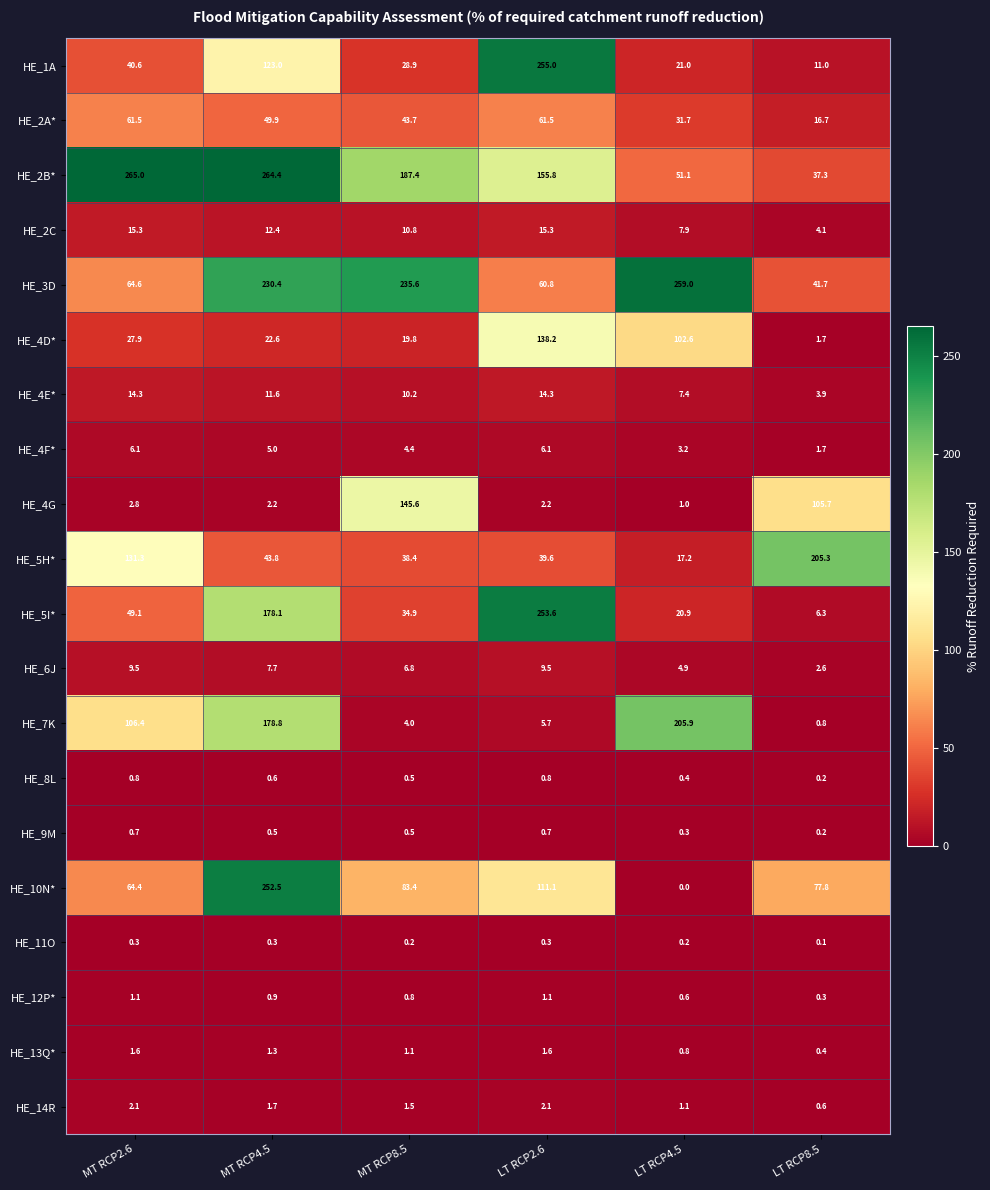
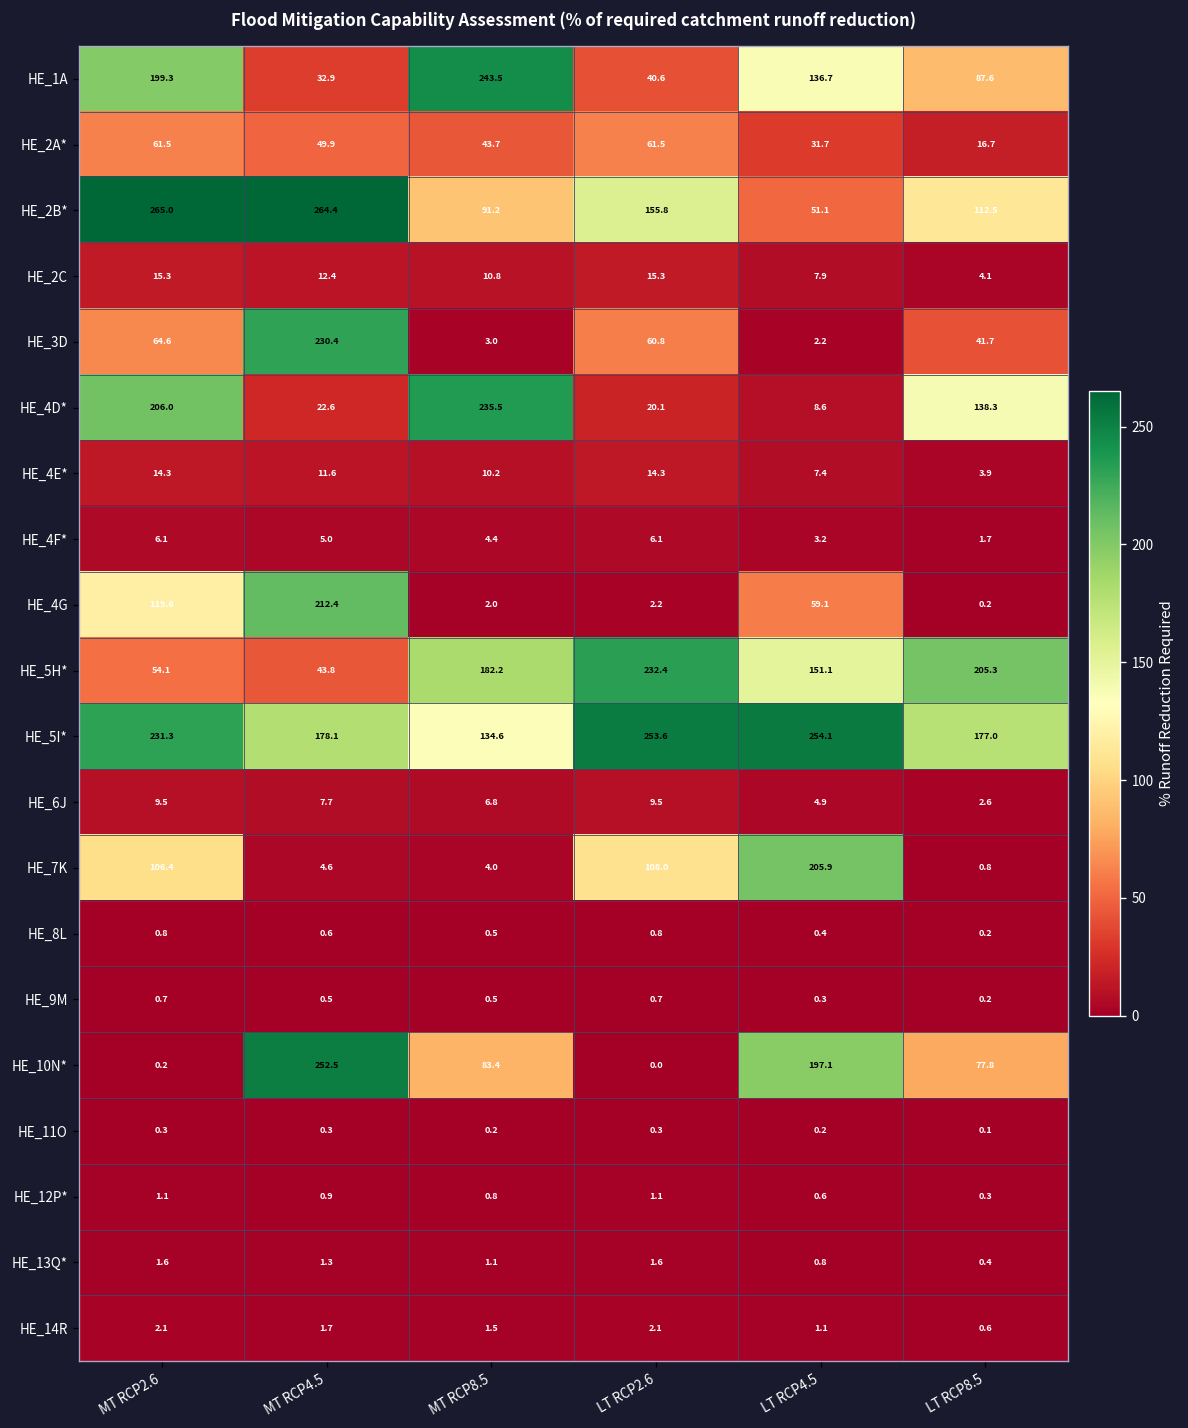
  {
    "HE_1A": {
-     "MT RCP2.6": 40.6,
-     "MT RCP4.5": 123.0,
-     "MT RCP8.5": 28.9,
-     "LT RCP2.6": 255.0,
-     "LT RCP4.5": 21.0,
-     "LT RCP8.5": 11.0
+     "MT RCP2.6": 199.3,
+     "MT RCP4.5": 32.9,
+     "MT RCP8.5": 243.5,
+     "LT RCP2.6": 40.6,
+     "LT RCP4.5": 136.7,
+     "LT RCP8.5": 87.6
    },
    "HE_2A*": {
      "MT RCP2.6": 61.5,
      "MT RCP4.5": 49.9,
      "MT RCP8.5": 43.7,
      "LT RCP2.6": 61.5,
      "LT RCP4.5": 31.7,
      "LT RCP8.5": 16.7
    },
    "HE_2B*": {
      "MT RCP2.6": 265.0,
      "MT RCP4.5": 264.4,
-     "MT RCP8.5": 187.4,
+     "MT RCP8.5": 91.2,
      "LT RCP2.6": 155.8,
      "LT RCP4.5": 51.1,
-     "LT RCP8.5": 37.3
+     "LT RCP8.5": 112.5
    },
    "HE_2C": {
      "MT RCP2.6": 15.3,
      "MT RCP4.5": 12.4,
      "MT RCP8.5": 10.8,
      "LT RCP2.6": 15.3,
      "LT RCP4.5": 7.9,
      "LT RCP8.5": 4.1
    },
    "HE_3D": {
      "MT RCP2.6": 64.6,
      "MT RCP4.5": 230.4,
-     "MT RCP8.5": 235.6,
+     "MT RCP8.5": 3.0,
      "LT RCP2.6": 60.8,
-     "LT RCP4.5": 259.0,
+     "LT RCP4.5": 2.2,
      "LT RCP8.5": 41.7
    },
    "HE_4D*": {
-     "MT RCP2.6": 27.9,
+     "MT RCP2.6": 206.0,
      "MT RCP4.5": 22.6,
-     "MT RCP8.5": 19.8,
-     "LT RCP2.6": 138.2,
-     "LT RCP4.5": 102.6,
-     "LT RCP8.5": 1.7
+     "MT RCP8.5": 235.5,
+     "LT RCP2.6": 20.1,
+     "LT RCP4.5": 8.6,
+     "LT RCP8.5": 138.3
    },
    "HE_4E*": {
      "MT RCP2.6": 14.3,
      "MT RCP4.5": 11.6,
      "MT RCP8.5": 10.2,
      "LT RCP2.6": 14.3,
      "LT RCP4.5": 7.4,
      "LT RCP8.5": 3.9
    },
    "HE_4F*": {
      "MT RCP2.6": 6.1,
      "MT RCP4.5": 5.0,
      "MT RCP8.5": 4.4,
      "LT RCP2.6": 6.1,
      "LT RCP4.5": 3.2,
      "LT RCP8.5": 1.7
    },
    "HE_4G": {
-     "MT RCP2.6": 2.8,
-     "MT RCP4.5": 2.2,
-     "MT RCP8.5": 145.6,
+     "MT RCP2.6": 119.6,
+     "MT RCP4.5": 212.4,
+     "MT RCP8.5": 2.0,
      "LT RCP2.6": 2.2,
-     "LT RCP4.5": 1.0,
-     "LT RCP8.5": 105.7
+     "LT RCP4.5": 59.1,
+     "LT RCP8.5": 0.2
    },
    "HE_5H*": {
-     "MT RCP2.6": 131.3,
+     "MT RCP2.6": 54.1,
      "MT RCP4.5": 43.8,
-     "MT RCP8.5": 38.4,
-     "LT RCP2.6": 39.6,
-     "LT RCP4.5": 17.2,
+     "MT RCP8.5": 182.2,
+     "LT RCP2.6": 232.4,
+     "LT RCP4.5": 151.1,
      "LT RCP8.5": 205.3
    },
    "HE_5I*": {
-     "MT RCP2.6": 49.1,
+     "MT RCP2.6": 231.3,
      "MT RCP4.5": 178.1,
-     "MT RCP8.5": 34.9,
+     "MT RCP8.5": 134.6,
      "LT RCP2.6": 253.6,
-     "LT RCP4.5": 20.9,
-     "LT RCP8.5": 6.3
+     "LT RCP4.5": 254.1,
+     "LT RCP8.5": 177.0
    },
    "HE_6J": {
      "MT RCP2.6": 9.5,
      "MT RCP4.5": 7.7,
      "MT RCP8.5": 6.8,
      "LT RCP2.6": 9.5,
      "LT RCP4.5": 4.9,
      "LT RCP8.5": 2.6
    },
    "HE_7K": {
      "MT RCP2.6": 106.4,
-     "MT RCP4.5": 178.8,
+     "MT RCP4.5": 4.6,
      "MT RCP8.5": 4.0,
-     "LT RCP2.6": 5.7,
+     "LT RCP2.6": 108.0,
      "LT RCP4.5": 205.9,
      "LT RCP8.5": 0.8
    },
    "HE_8L": {
      "MT RCP2.6": 0.8,
      "MT RCP4.5": 0.6,
      "MT RCP8.5": 0.5,
      "LT RCP2.6": 0.8,
      "LT RCP4.5": 0.4,
      "LT RCP8.5": 0.2
    },
    "HE_9M": {
      "MT RCP2.6": 0.7,
      "MT RCP4.5": 0.5,
      "MT RCP8.5": 0.5,
      "LT RCP2.6": 0.7,
      "LT RCP4.5": 0.3,
      "LT RCP8.5": 0.2
    },
    "HE_10N*": {
-     "MT RCP2.6": 64.4,
+     "MT RCP2.6": 0.2,
      "MT RCP4.5": 252.5,
      "MT RCP8.5": 83.4,
-     "LT RCP2.6": 111.1,
-     "LT RCP4.5": 0.0,
+     "LT RCP2.6": 0.0,
+     "LT RCP4.5": 197.1,
      "LT RCP8.5": 77.8
    },
    "HE_11O": {
      "MT RCP2.6": 0.3,
      "MT RCP4.5": 0.3,
      "MT RCP8.5": 0.2,
      "LT RCP2.6": 0.3,
      "LT RCP4.5": 0.2,
      "LT RCP8.5": 0.1
    },
    "HE_12P*": {
      "MT RCP2.6": 1.1,
      "MT RCP4.5": 0.9,
      "MT RCP8.5": 0.8,
      "LT RCP2.6": 1.1,
      "LT RCP4.5": 0.6,
      "LT RCP8.5": 0.3
    },
    "HE_13Q*": {
      "MT RCP2.6": 1.6,
      "MT RCP4.5": 1.3,
      "MT RCP8.5": 1.1,
      "LT RCP2.6": 1.6,
      "LT RCP4.5": 0.8,
      "LT RCP8.5": 0.4
    },
    "HE_14R": {
      "MT RCP2.6": 2.1,
      "MT RCP4.5": 1.7,
      "MT RCP8.5": 1.5,
      "LT RCP2.6": 2.1,
      "LT RCP4.5": 1.1,
      "LT RCP8.5": 0.6
    }
  }
